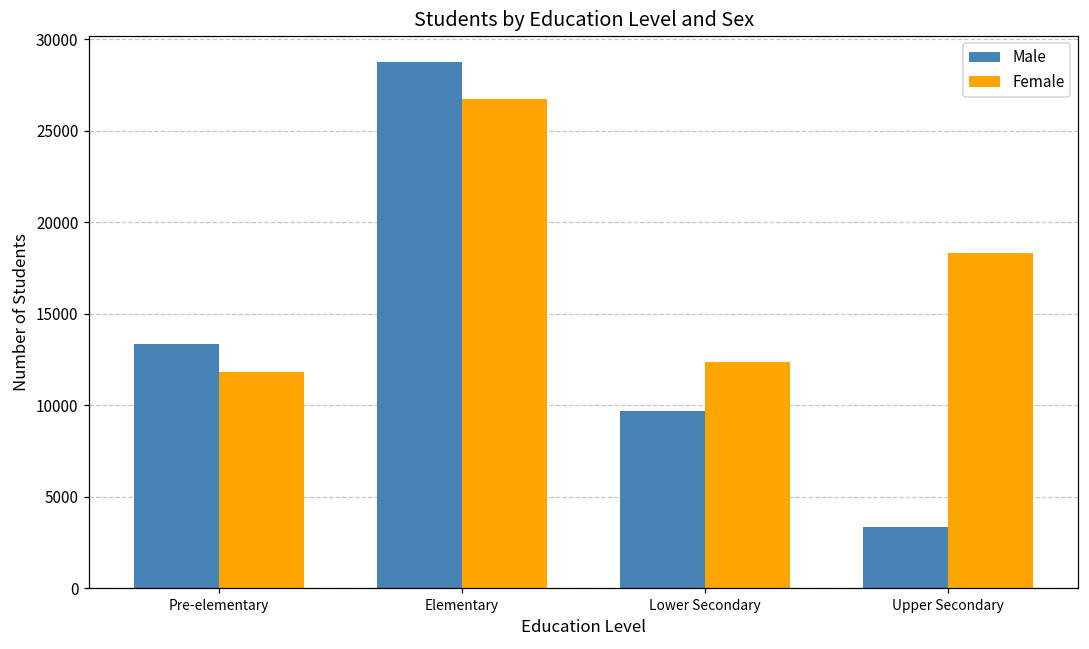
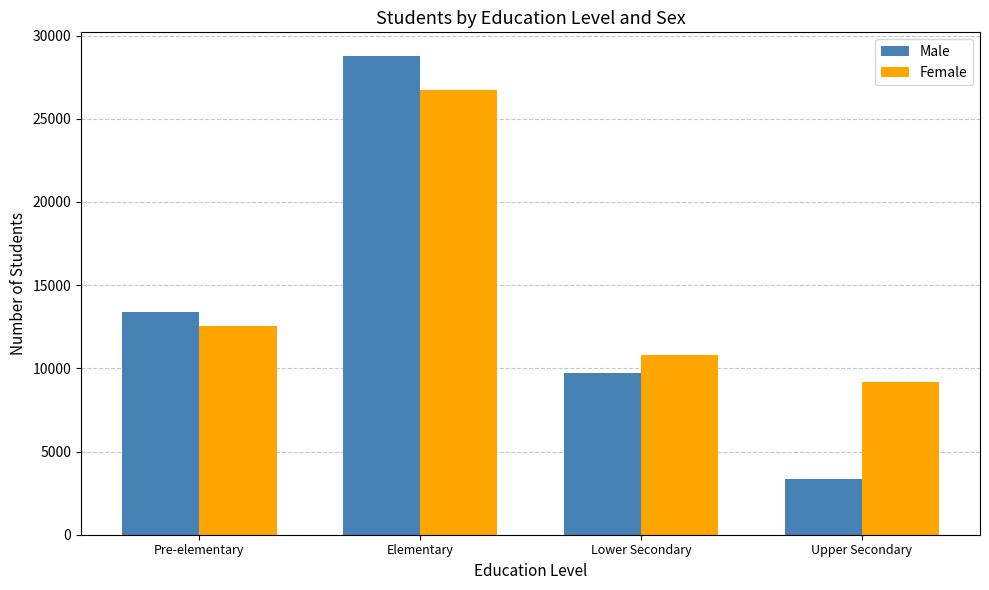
  {
    "Male": {
      "Pre-elementary": 13400,
      "Elementary": 28800,
      "Lower Secondary": 9700,
      "Upper Secondary": 3300
    },
    "Female": {
-     "Pre-elementary": 11800,
+     "Pre-elementary": 12500,
      "Elementary": 26700,
-     "Lower Secondary": 12400,
-     "Upper Secondary": 18300
+     "Lower Secondary": 10800,
+     "Upper Secondary": 9200
    }
  }
